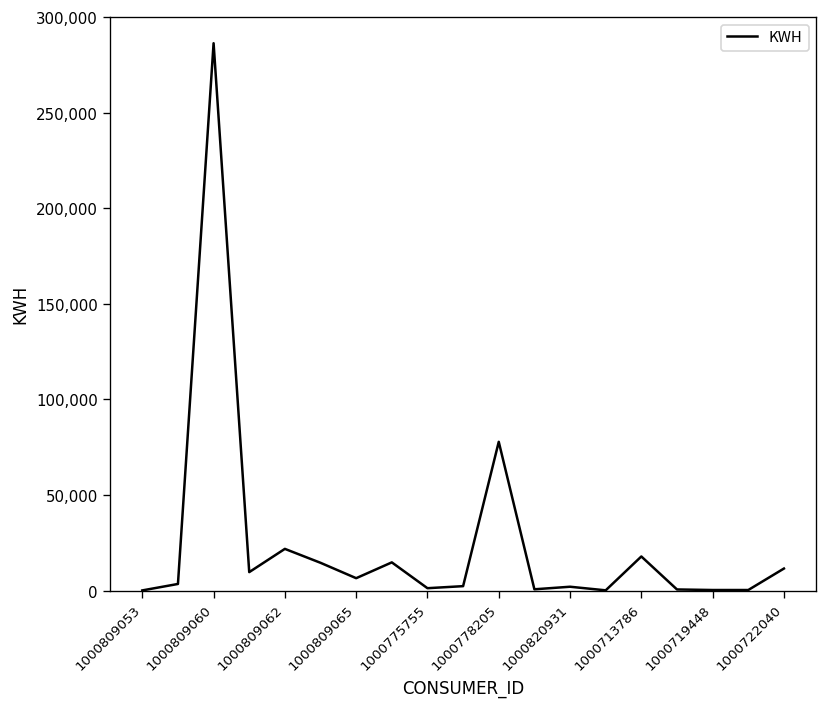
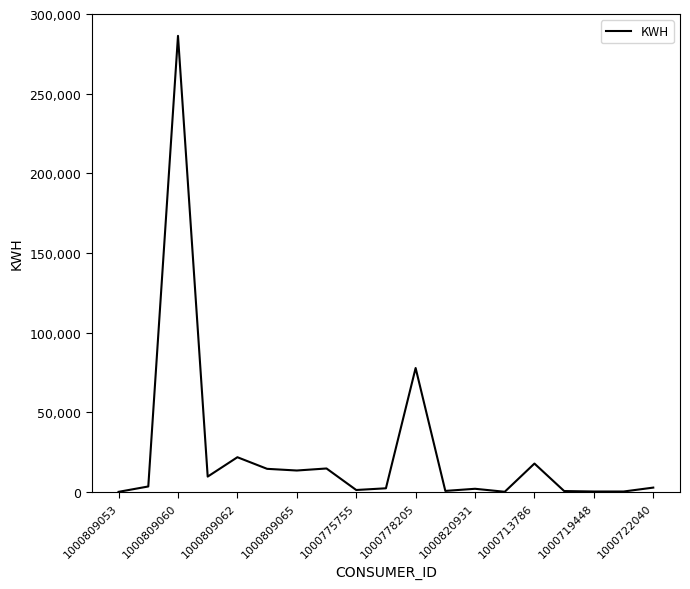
  {
    "1000809053": "0",
    "1000809060": "286,000",
    "1000809062": "22,000",
-   "1000809065": "7,000",
+   "1000809065": "13,000",
    "1000775755": "1,000",
    "1000778205": "78,000",
    "1000820931": "2,000",
    "1000713786": "18,000",
    "1000719448": "0",
-   "1000722040": "12,000"
+   "1000722040": "3,000"
  }
